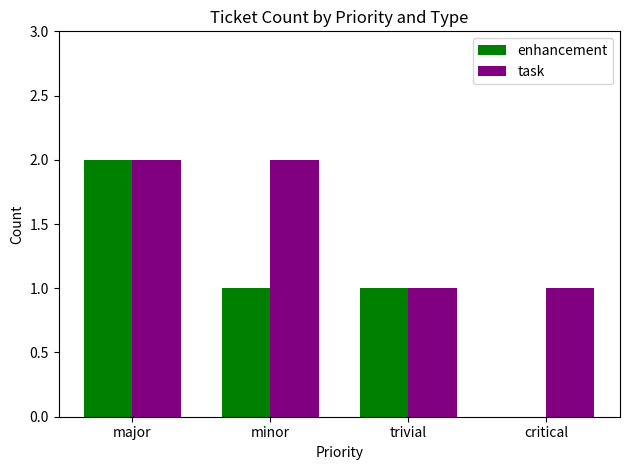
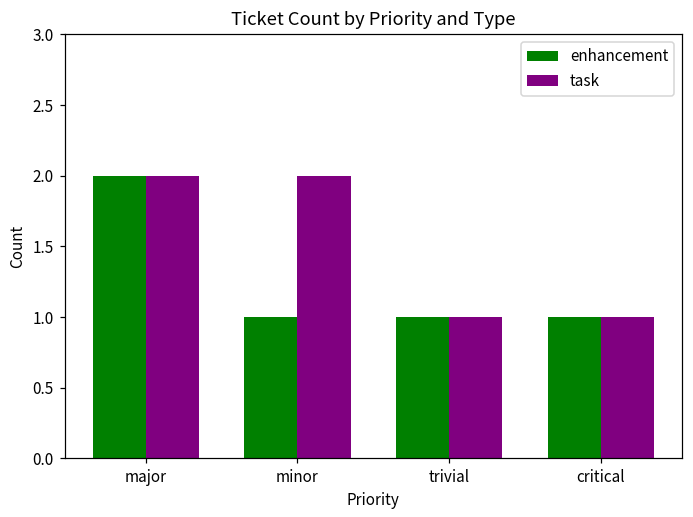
  {
    "enhancement": {
      "major": 2,
      "minor": 1,
      "trivial": 1,
-     "critical": 0
+     "critical": 1
    },
    "task": {
      "major": 2,
      "minor": 2,
      "trivial": 1,
      "critical": 1
    }
  }
